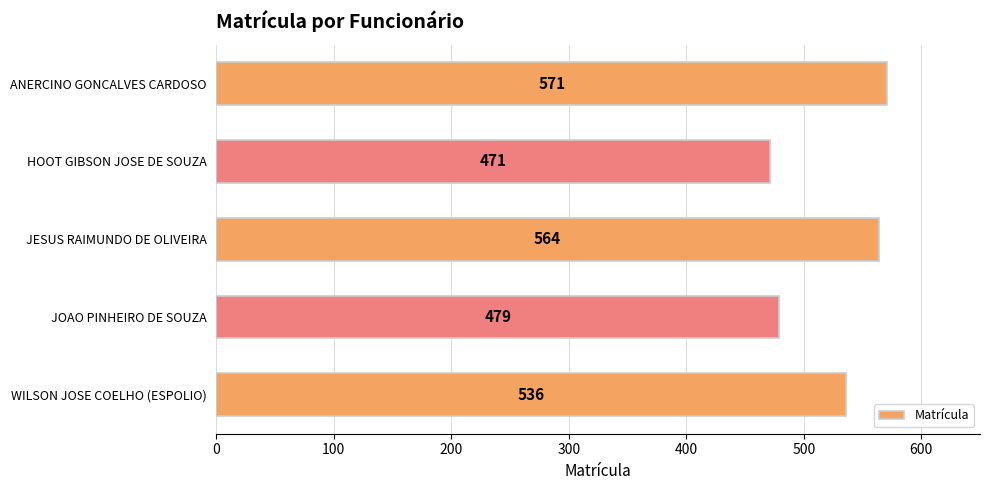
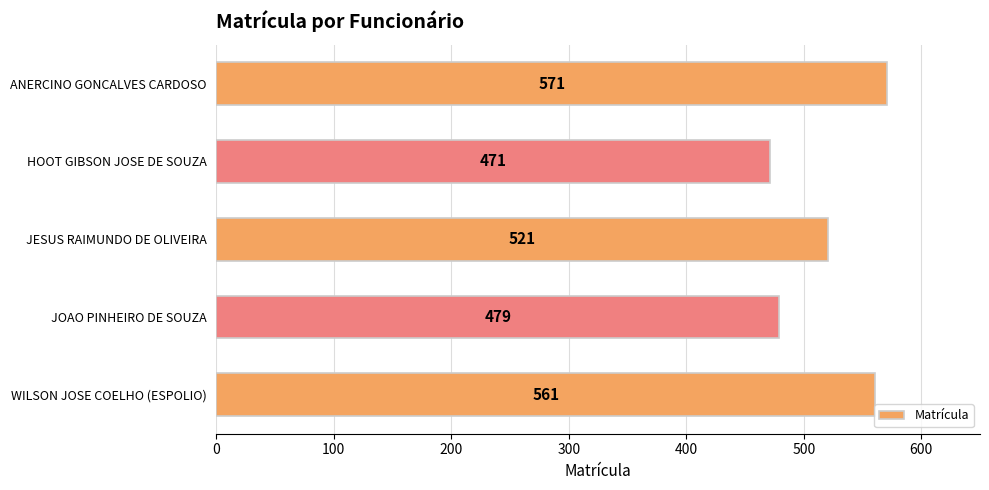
  {
    "ANERCINO GONCALVES CARDOSO": 571,
    "HOOT GIBSON JOSE DE SOUZA": 471,
-   "JESUS RAIMUNDO DE OLIVEIRA": 564,
+   "JESUS RAIMUNDO DE OLIVEIRA": 521,
    "JOAO PINHEIRO DE SOUZA": 479,
-   "WILSON JOSE COELHO (ESPOLIO)": 536
+   "WILSON JOSE COELHO (ESPOLIO)": 561
  }
